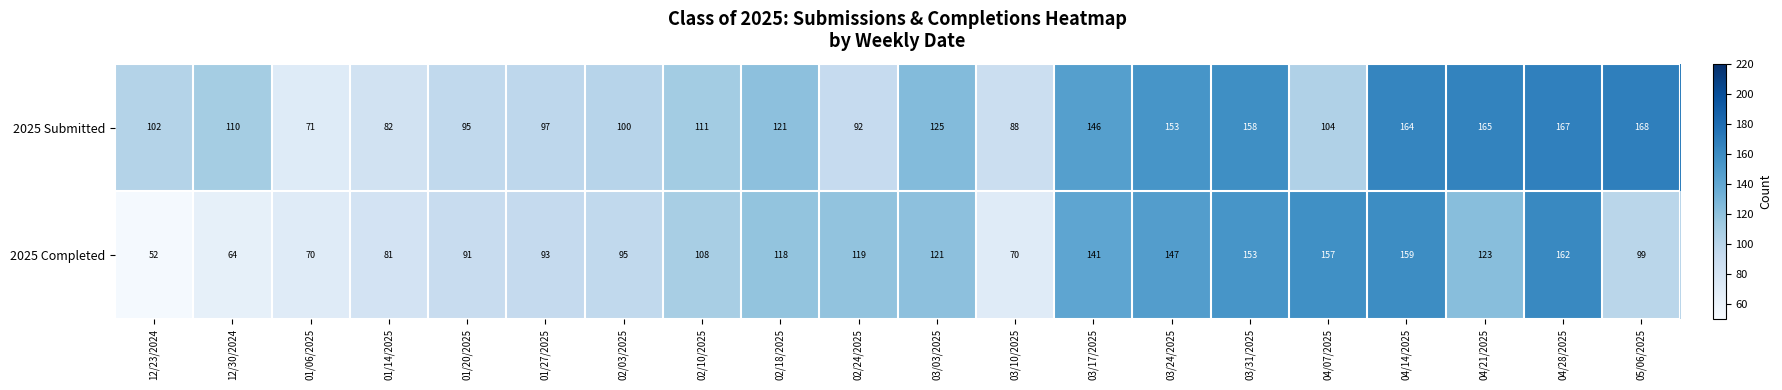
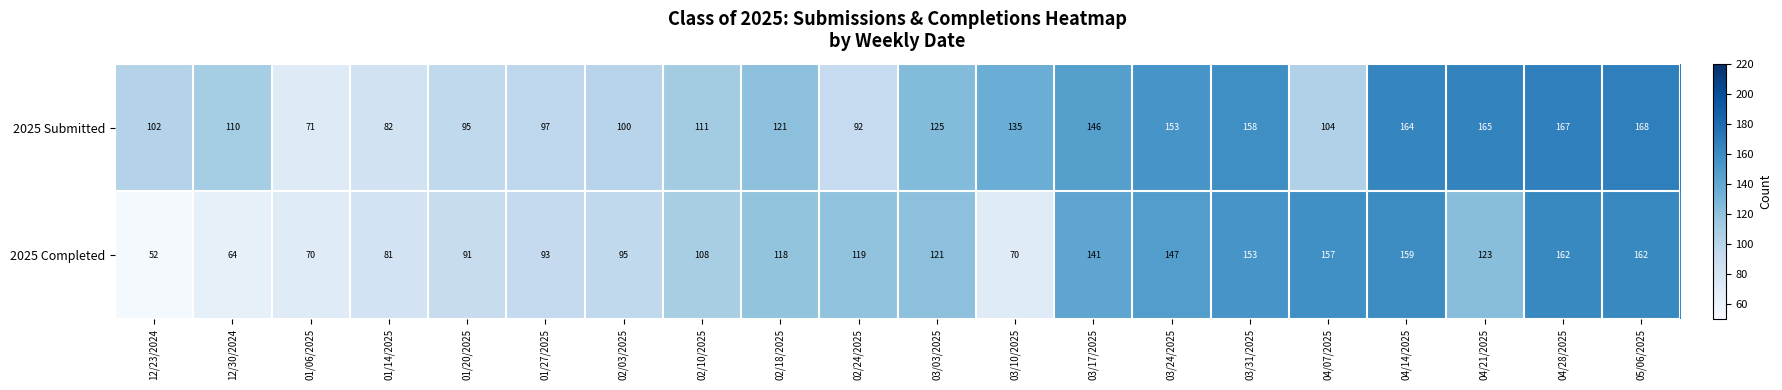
  {
    "2025 Submitted": {
      "12/23/2024": 102,
      "12/30/2024": 110,
      "01/06/2025": 71,
      "01/14/2025": 82,
      "01/20/2025": 95,
      "01/27/2025": 97,
      "02/03/2025": 100,
      "02/10/2025": 111,
      "02/18/2025": 121,
      "02/24/2025": 92,
      "03/03/2025": 125,
-     "03/10/2025": 88,
+     "03/10/2025": 135,
      "03/17/2025": 146,
      "03/24/2025": 153,
      "03/31/2025": 158,
      "04/07/2025": 104,
      "04/14/2025": 164,
      "04/21/2025": 165,
      "04/28/2025": 167,
      "05/06/2025": 168
    },
    "2025 Completed": {
      "12/23/2024": 52,
      "12/30/2024": 64,
      "01/06/2025": 70,
      "01/14/2025": 81,
      "01/20/2025": 91,
      "01/27/2025": 93,
      "02/03/2025": 95,
      "02/10/2025": 108,
      "02/18/2025": 118,
      "02/24/2025": 119,
      "03/03/2025": 121,
      "03/10/2025": 70,
      "03/17/2025": 141,
      "03/24/2025": 147,
      "03/31/2025": 153,
      "04/07/2025": 157,
      "04/14/2025": 159,
      "04/21/2025": 123,
      "04/28/2025": 162,
-     "05/06/2025": 99
+     "05/06/2025": 162
    }
  }
